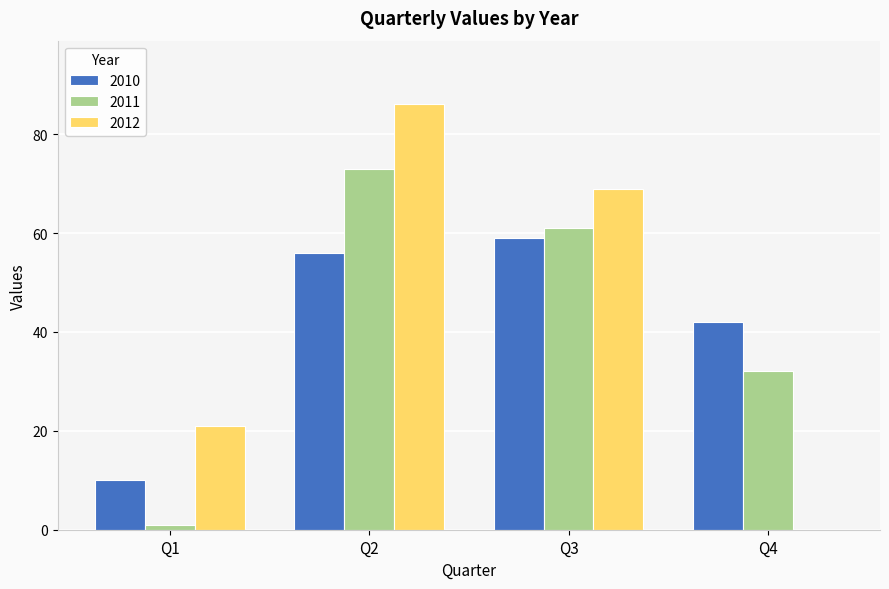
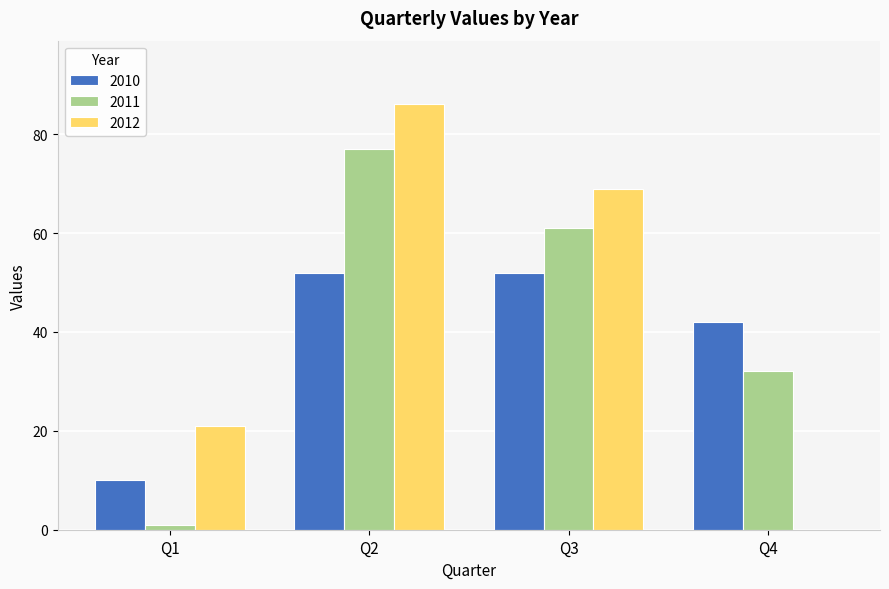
  {
    "2010": {
      "Q1": 10,
-     "Q2": 56,
-     "Q3": 59,
+     "Q2": 52,
+     "Q3": 52,
      "Q4": 42
    },
    "2011": {
      "Q1": 1,
-     "Q2": 73,
+     "Q2": 77,
      "Q3": 61,
      "Q4": 32
    },
    "2012": {
      "Q1": 21,
      "Q2": 86,
      "Q3": 69,
      "Q4": 0
    }
  }
